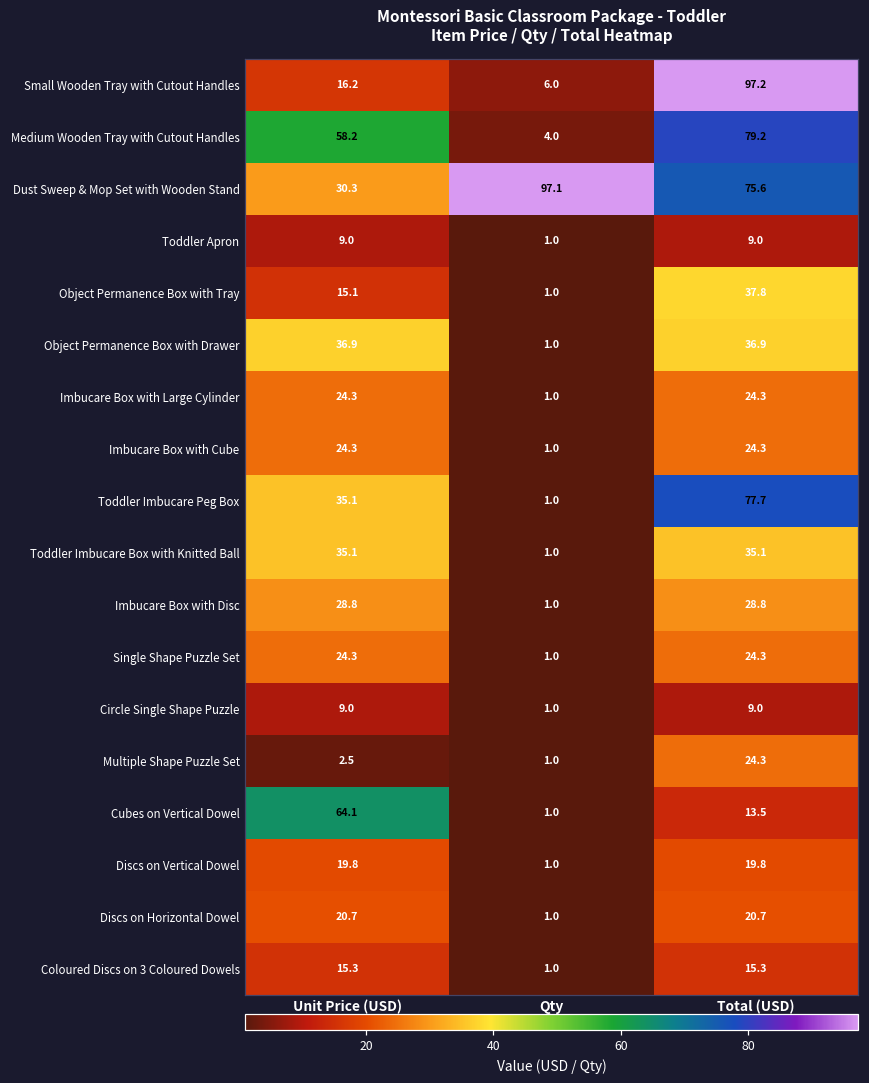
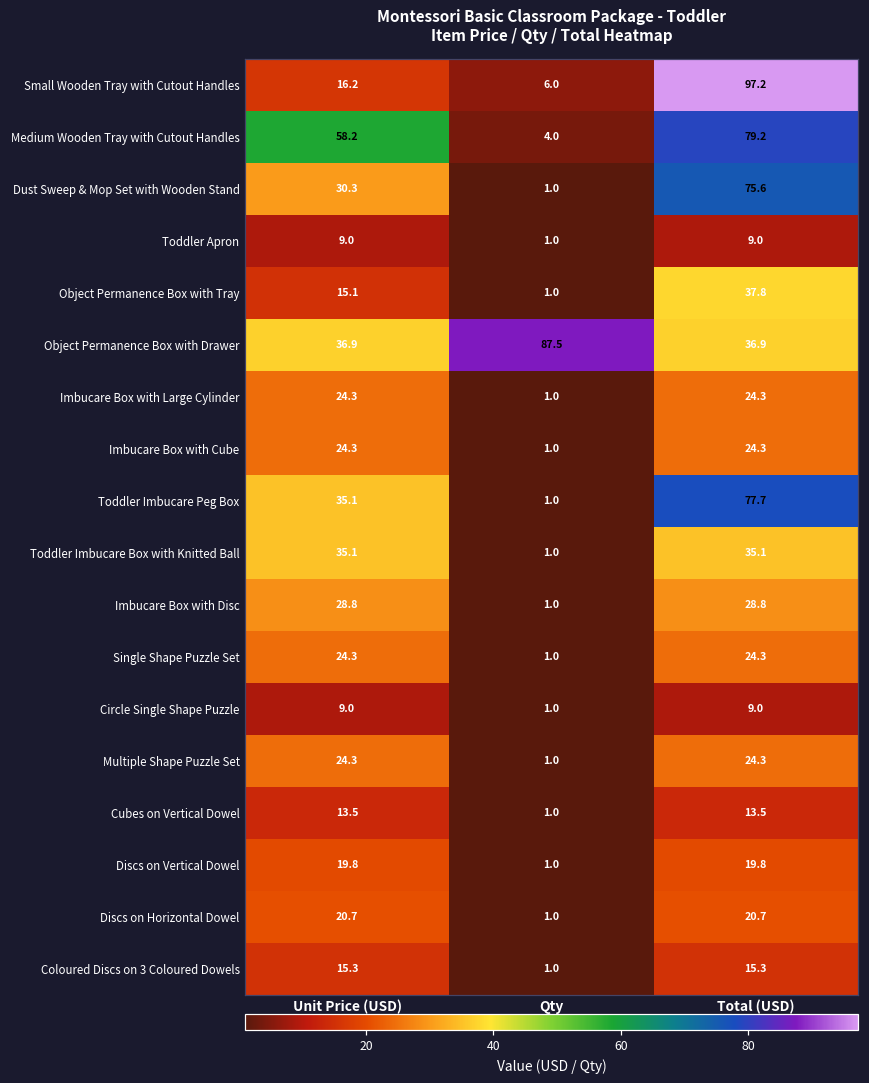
  {
    "Small Wooden Tray with Cutout Handles": {
      "Unit Price (USD)": 16.2,
      "Qty": 6.0,
      "Total (USD)": 97.2
    },
    "Medium Wooden Tray with Cutout Handles": {
      "Unit Price (USD)": 58.2,
      "Qty": 4.0,
      "Total (USD)": 79.2
    },
    "Dust Sweep & Mop Set with Wooden Stand": {
      "Unit Price (USD)": 30.3,
-     "Qty": 97.1,
+     "Qty": 1.0,
      "Total (USD)": 75.6
    },
    "Toddler Apron": {
      "Unit Price (USD)": 9.0,
      "Qty": 1.0,
      "Total (USD)": 9.0
    },
    "Object Permanence Box with Tray": {
      "Unit Price (USD)": 15.1,
      "Qty": 1.0,
      "Total (USD)": 37.8
    },
    "Object Permanence Box with Drawer": {
      "Unit Price (USD)": 36.9,
-     "Qty": 1.0,
+     "Qty": 87.5,
      "Total (USD)": 36.9
    },
    "Imbucare Box with Large Cylinder": {
      "Unit Price (USD)": 24.3,
      "Qty": 1.0,
      "Total (USD)": 24.3
    },
    "Imbucare Box with Cube": {
      "Unit Price (USD)": 24.3,
      "Qty": 1.0,
      "Total (USD)": 24.3
    },
    "Toddler Imbucare Peg Box": {
      "Unit Price (USD)": 35.1,
      "Qty": 1.0,
      "Total (USD)": 77.7
    },
    "Toddler Imbucare Box with Knitted Ball": {
      "Unit Price (USD)": 35.1,
      "Qty": 1.0,
      "Total (USD)": 35.1
    },
    "Imbucare Box with Disc": {
      "Unit Price (USD)": 28.8,
      "Qty": 1.0,
      "Total (USD)": 28.8
    },
    "Single Shape Puzzle Set": {
      "Unit Price (USD)": 24.3,
      "Qty": 1.0,
      "Total (USD)": 24.3
    },
    "Circle Single Shape Puzzle": {
      "Unit Price (USD)": 9.0,
      "Qty": 1.0,
      "Total (USD)": 9.0
    },
    "Multiple Shape Puzzle Set": {
-     "Unit Price (USD)": 2.5,
+     "Unit Price (USD)": 24.3,
      "Qty": 1.0,
      "Total (USD)": 24.3
    },
    "Cubes on Vertical Dowel": {
-     "Unit Price (USD)": 64.1,
+     "Unit Price (USD)": 13.5,
      "Qty": 1.0,
      "Total (USD)": 13.5
    },
    "Discs on Vertical Dowel": {
      "Unit Price (USD)": 19.8,
      "Qty": 1.0,
      "Total (USD)": 19.8
    },
    "Discs on Horizontal Dowel": {
      "Unit Price (USD)": 20.7,
      "Qty": 1.0,
      "Total (USD)": 20.7
    },
    "Coloured Discs on 3 Coloured Dowels": {
      "Unit Price (USD)": 15.3,
      "Qty": 1.0,
      "Total (USD)": 15.3
    }
  }
